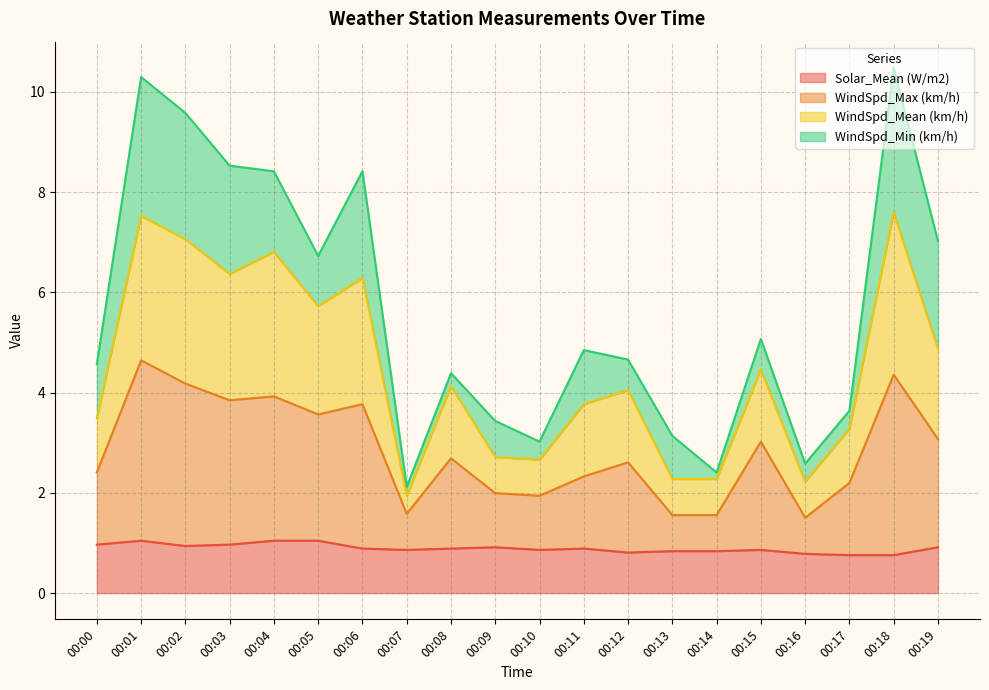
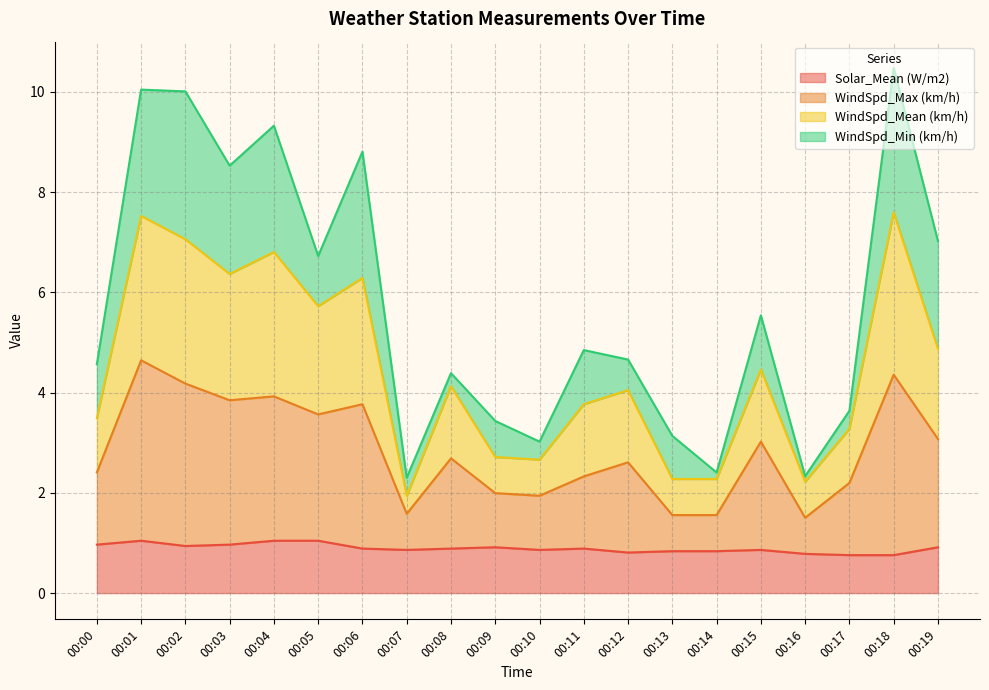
  {
    "WindSpd_Min (km/h)": {
      "00:00": 1.1,
-     "00:01": 2.8,
-     "00:02": 2.5,
+     "00:01": 2.5,
+     "00:02": 3.0,
      "00:03": 2.2,
-     "00:04": 1.6,
+     "00:04": 2.5,
      "00:05": 1.0,
-     "00:06": 2.1,
-     "00:07": 0.2,
+     "00:06": 2.5,
+     "00:07": 0.4,
      "00:08": 0.3,
      "00:09": 0.7,
      "00:10": 0.4,
      "00:11": 1.1,
      "00:12": 0.6,
      "00:13": 0.9,
      "00:14": 0.1,
-     "00:15": 0.6,
-     "00:16": 0.4,
+     "00:15": 1.1,
+     "00:16": 0.1,
      "00:17": 0.4,
      "00:19": 2.1
    }
  }
